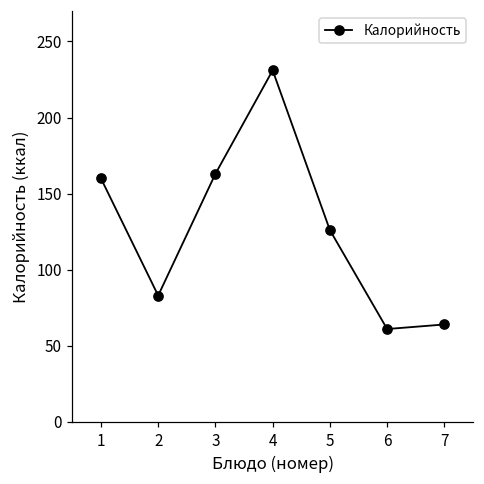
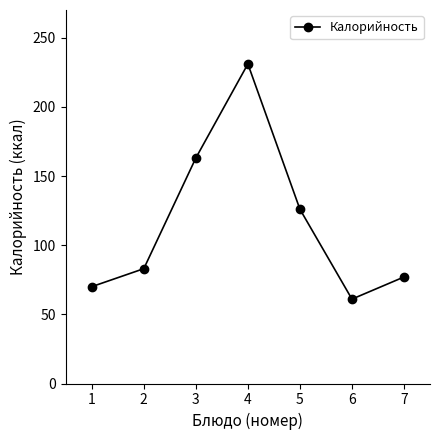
  {
-   "1": 160,
+   "1": 70,
    "2": 83,
    "3": 163,
    "4": 231,
    "5": 126,
    "6": 61,
-   "7": 64
+   "7": 77
  }
